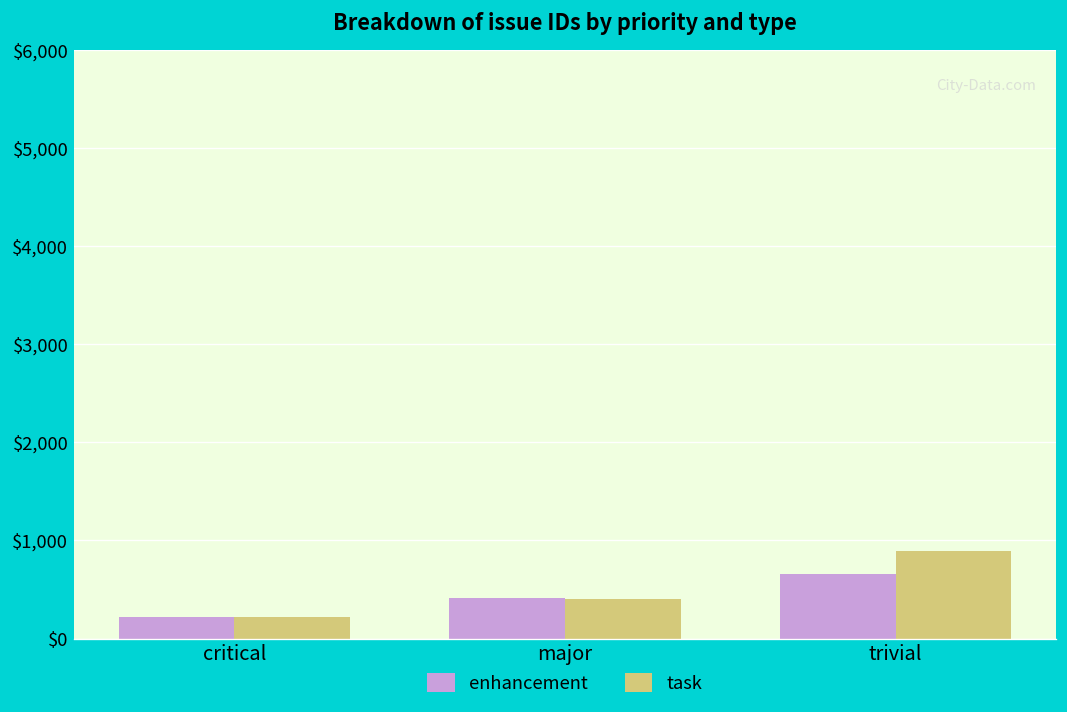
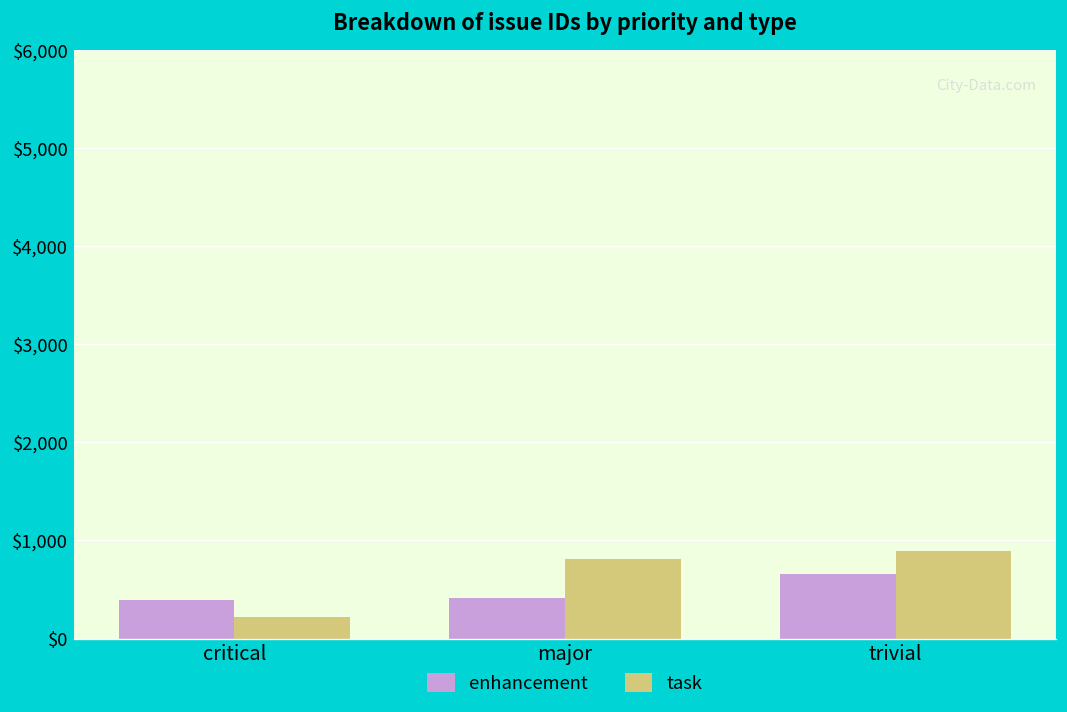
  {
    "enhancement": {
-     "critical": "$200",
+     "critical": "$400",
      "major": "$400",
      "trivial": "$700"
    },
    "task": {
      "critical": "$200",
-     "major": "$400",
+     "major": "$800",
      "trivial": "$900"
    }
  }
